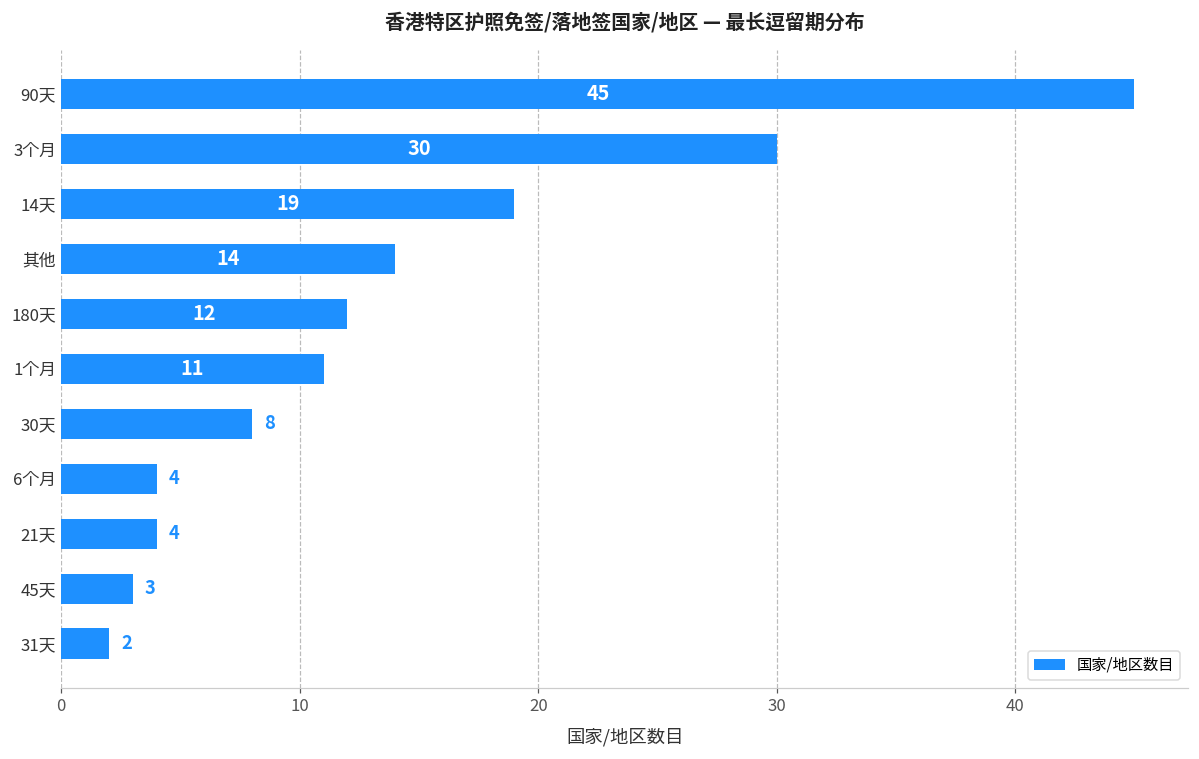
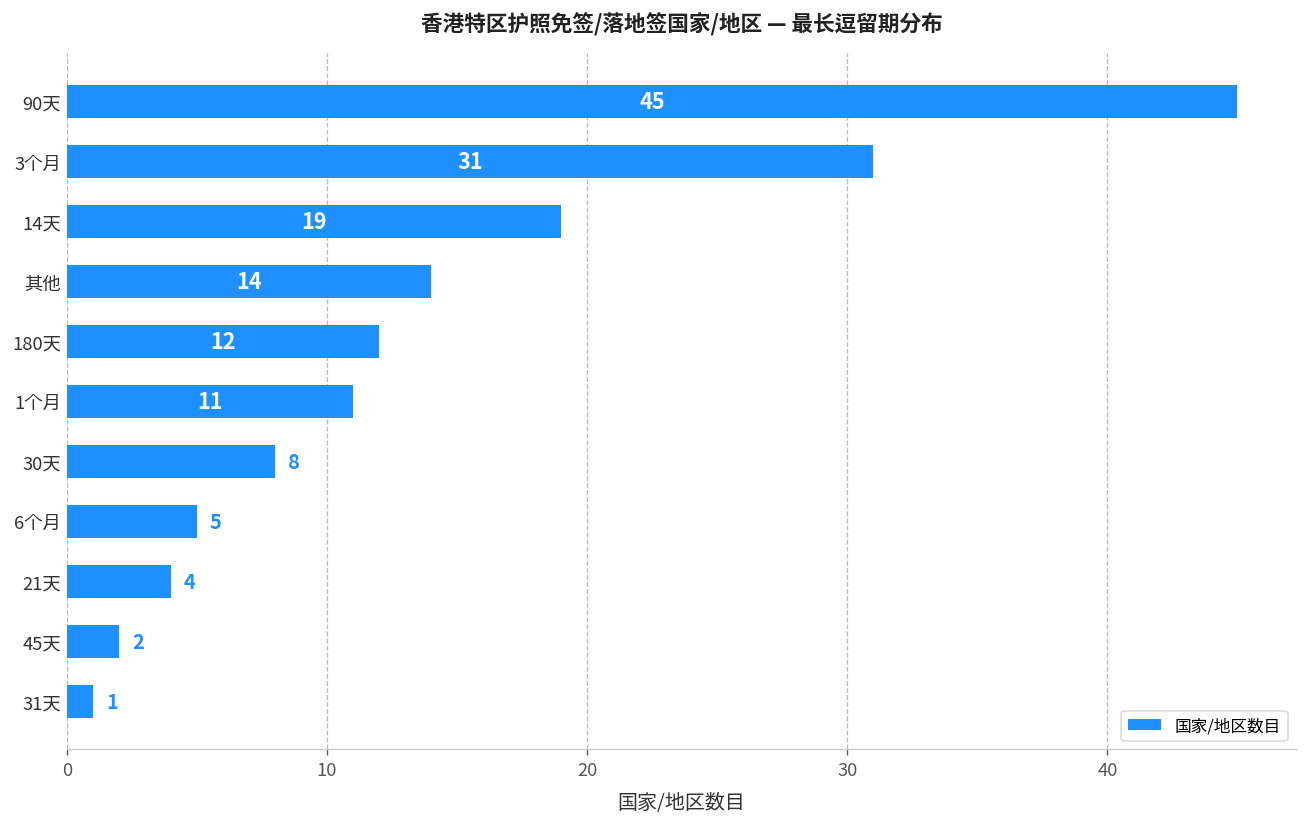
  {
    "90天": 45,
-   "3个月": 30,
+   "3个月": 31,
    "14天": 19,
    "其他": 14,
    "180天": 12,
    "1个月": 11,
    "30天": 8,
-   "6个月": 4,
+   "6个月": 5,
    "21天": 4,
-   "45天": 3,
-   "31天": 2
+   "45天": 2,
+   "31天": 1
  }
